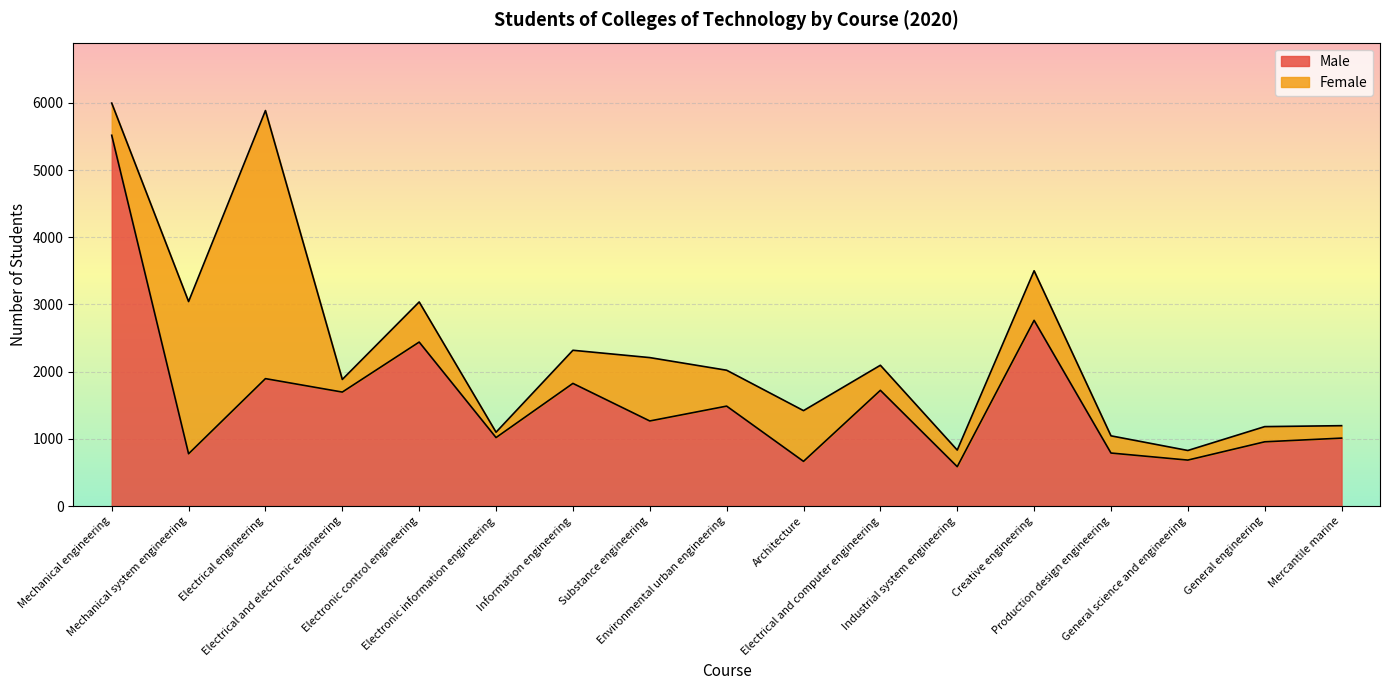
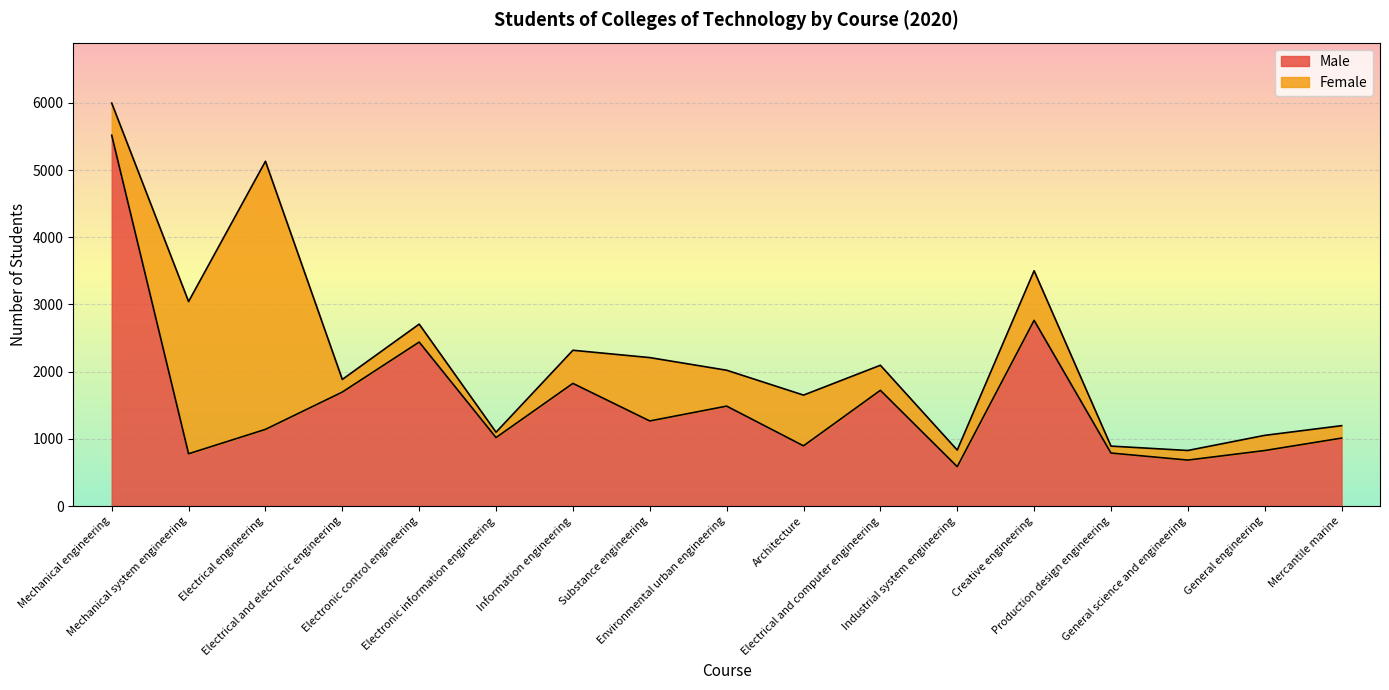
  {
    "Male": {
      "Mechanical engineering": 5500,
      "Mechanical system engineering": 800,
-     "Electrical engineering": 1900,
+     "Electrical engineering": 1100,
      "Electrical and electronic engineering": 1700,
      "Electronic control engineering": 2400,
      "Electronic information engineering": 1000,
      "Information engineering": 1800,
      "Substance engineering": 1300,
      "Environmental urban engineering": 1500,
-     "Architecture": 700,
+     "Architecture": 900,
      "Electrical and computer engineering": 1700,
      "Industrial system engineering": 600,
      "Creative engineering": 2800,
      "Production design engineering": 800,
      "General science and engineering": 700,
-     "General engineering": 1000,
+     "General engineering": 800,
      "Mercantile marine": 1000
    },
    "Female": {
      "Mechanical engineering": 500,
      "Mechanical system engineering": 2300,
      "Electrical engineering": 4000,
      "Electrical and electronic engineering": 200,
-     "Electronic control engineering": 600,
+     "Electronic control engineering": 300,
      "Electronic information engineering": 100,
      "Information engineering": 500,
      "Substance engineering": 900,
      "Environmental urban engineering": 500,
      "Architecture": 800,
      "Electrical and computer engineering": 400,
      "Industrial system engineering": 200,
      "Creative engineering": 700,
-     "Production design engineering": 300,
+     "Production design engineering": 100,
      "General science and engineering": 100,
      "General engineering": 200,
      "Mercantile marine": 200
    }
  }
